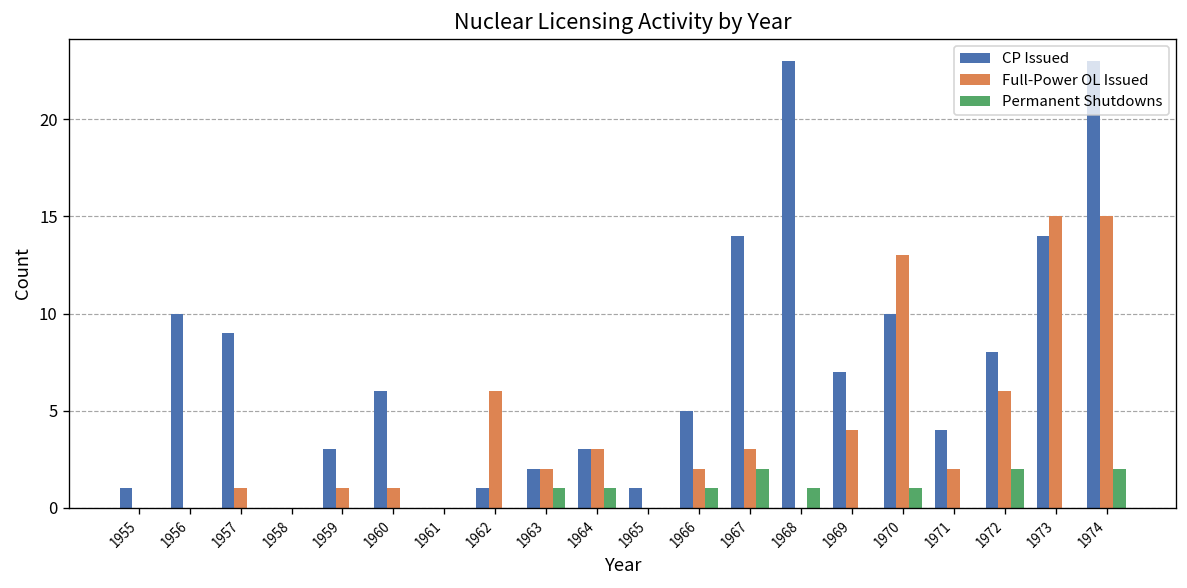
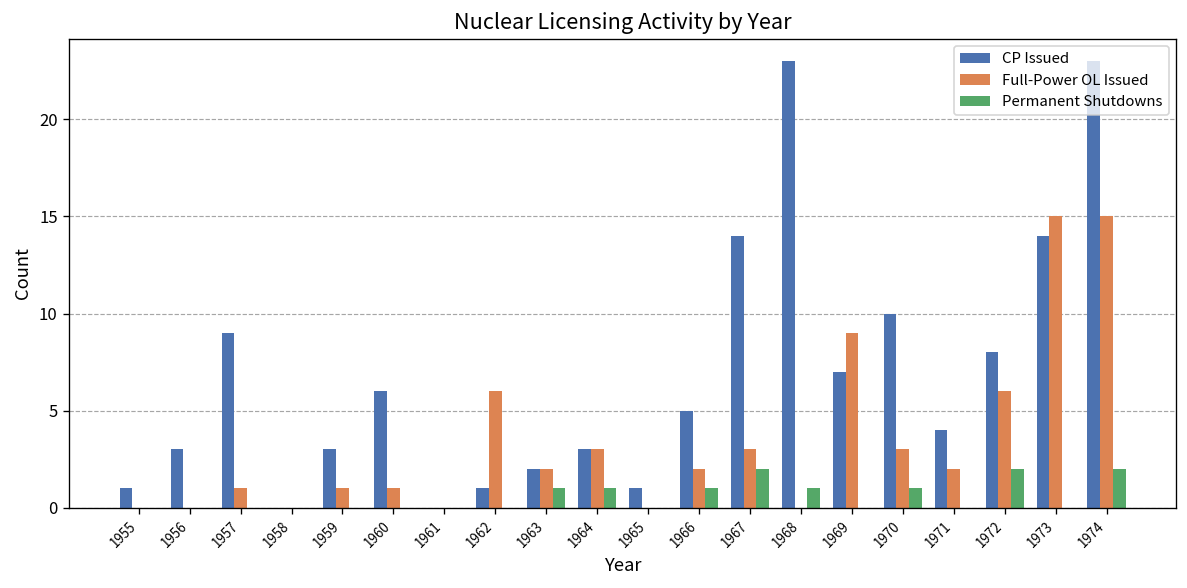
  {
    "CP Issued": {
      "1955": 1,
-     "1956": 10,
+     "1956": 3,
      "1957": 9,
      "1958": 0,
      "1959": 3,
      "1960": 6,
      "1961": 0,
      "1962": 1,
      "1963": 2,
      "1964": 3,
      "1965": 1,
      "1966": 5,
      "1967": 14,
      "1968": 23,
      "1969": 7,
      "1970": 10,
      "1971": 4,
      "1972": 8,
      "1973": 14
    },
    "Full-Power OL Issued": {
      "1955": 0,
      "1956": 0,
      "1957": 1,
      "1958": 0,
      "1959": 1,
      "1960": 1,
      "1961": 0,
      "1962": 6,
      "1963": 2,
      "1964": 3,
      "1965": 0,
      "1966": 2,
      "1967": 3,
      "1968": 0,
-     "1969": 4,
-     "1970": 13,
+     "1969": 9,
+     "1970": 3,
      "1971": 2,
      "1972": 6,
      "1973": 15,
      "1974": 15
    },
    "Permanent Shutdowns": {
      "1955": 0,
      "1956": 0,
      "1957": 0,
      "1958": 0,
      "1959": 0,
      "1960": 0,
      "1961": 0,
      "1962": 0,
      "1963": 1,
      "1964": 1,
      "1965": 0,
      "1966": 1,
      "1967": 2,
      "1968": 1,
      "1969": 0,
      "1970": 1,
      "1971": 0,
      "1972": 2,
      "1973": 0,
      "1974": 2
    }
  }
